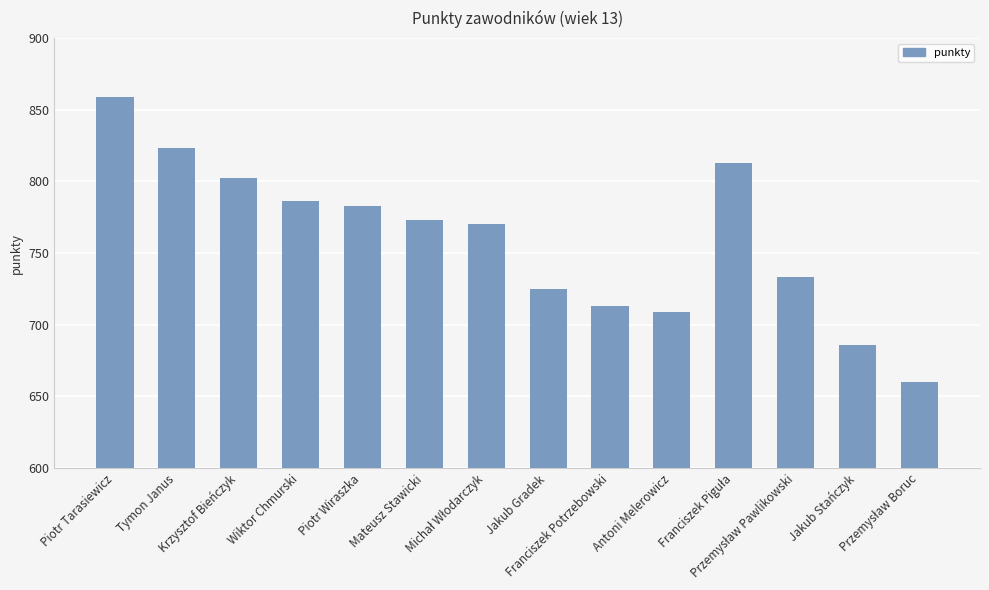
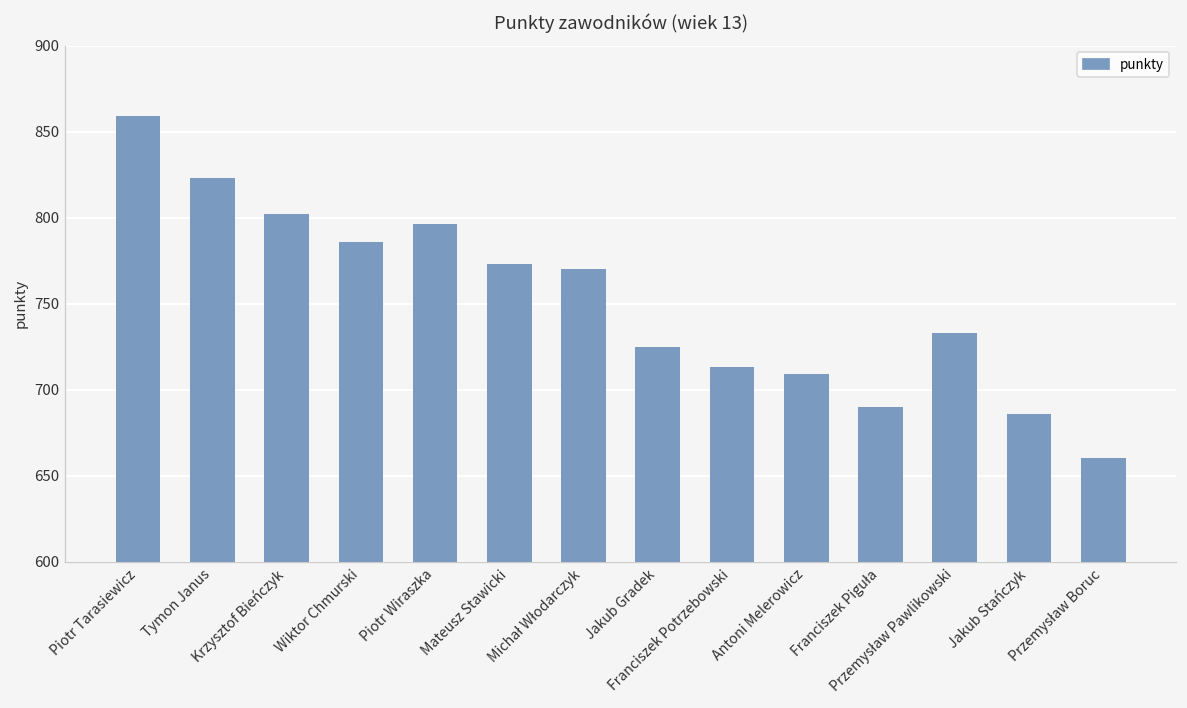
  {
    "Piotr Tarasiewicz": 859,
    "Tymon Janus": 823,
    "Krzysztof Bieńczyk": 802,
    "Wiktor Chmurski": 786,
-   "Piotr Wiraszka": 783,
+   "Piotr Wiraszka": 796,
    "Mateusz Stawicki": 773,
    "Michał Włodarczyk": 770,
    "Jakub Gradek": 725,
    "Franciszek Potrzebowski": 713,
    "Antoni Melerowicz": 709,
-   "Franciszek Piguła": 813,
+   "Franciszek Piguła": 690,
    "Przemysław Pawlikowski": 733,
    "Jakub Stańczyk": 686,
    "Przemysław Boruc": 660
  }
